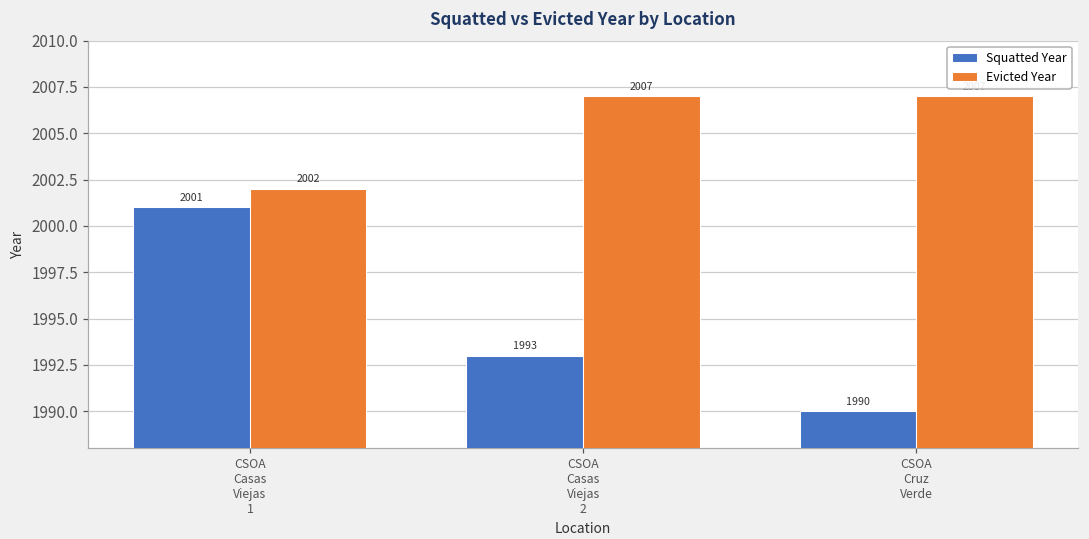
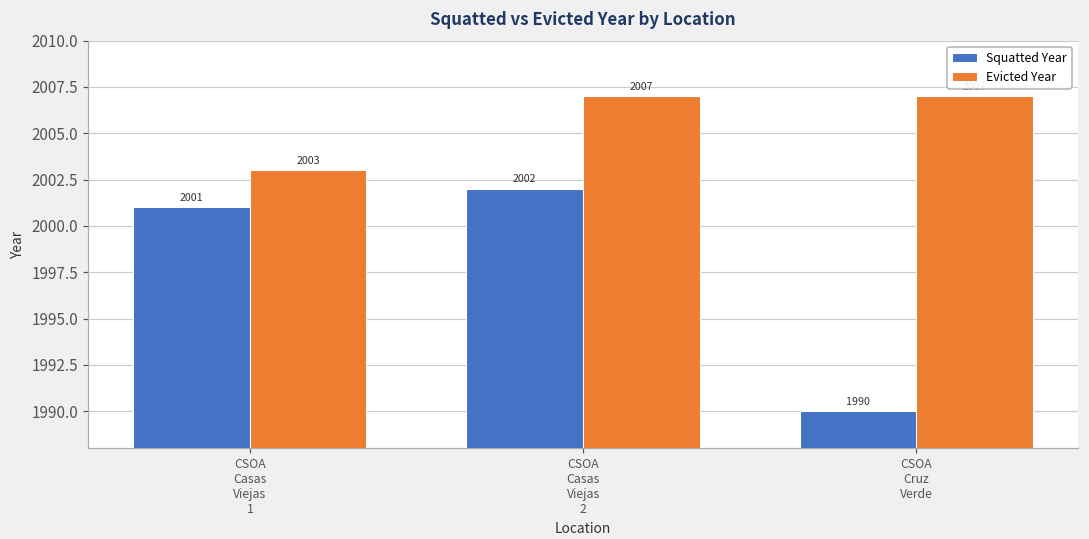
  {
    "Squatted Year": {
      "CSOA Casas Viejas 1": 2001,
-     "CSOA Casas Viejas 2": 1993,
+     "CSOA Casas Viejas 2": 2002,
      "CSOA Cruz Verde": 1990
    },
    "Evicted Year": {
-     "CSOA Casas Viejas 1": 2002,
+     "CSOA Casas Viejas 1": 2003,
      "CSOA Casas Viejas 2": 2007
    }
  }
